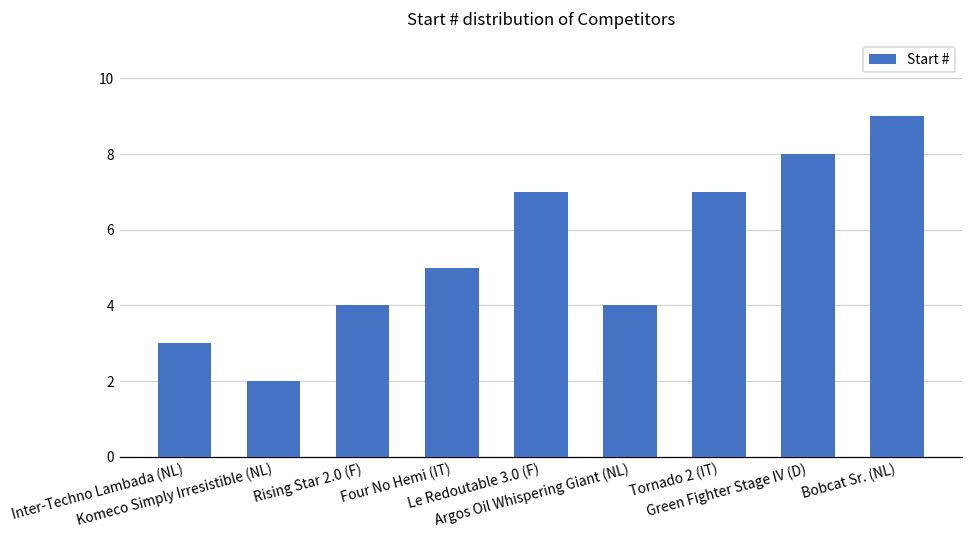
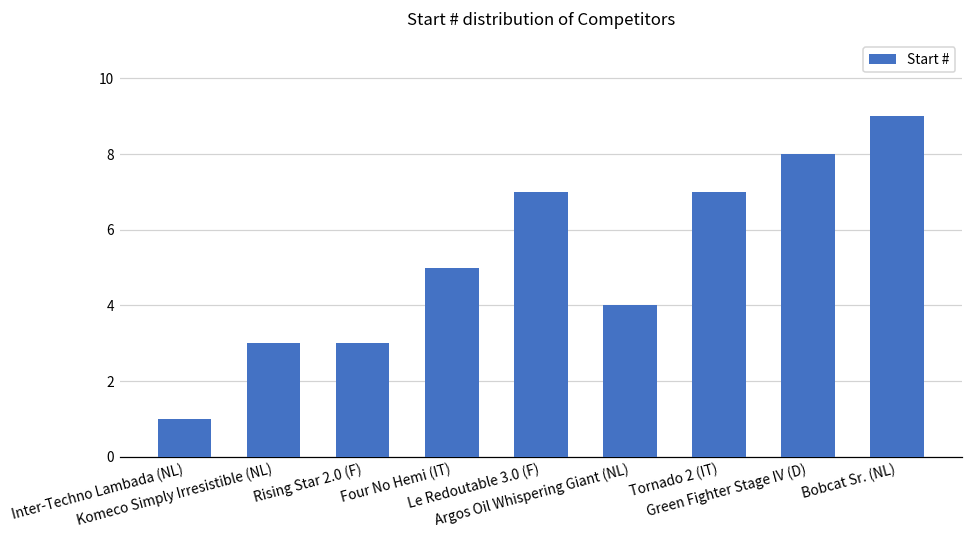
  {
-   "Inter-Techno Lambada (NL)": 3,
-   "Komeco Simply Irresistible (NL)": 2,
-   "Rising Star 2.0 (F)": 4,
+   "Inter-Techno Lambada (NL)": 1,
+   "Komeco Simply Irresistible (NL)": 3,
+   "Rising Star 2.0 (F)": 3,
    "Four No Hemi (IT)": 5,
    "Le Redoutable 3.0 (F)": 7,
    "Argos Oil Whispering Giant (NL)": 4,
    "Tornado 2 (IT)": 7,
    "Green Fighter Stage IV (D)": 8,
    "Bobcat Sr. (NL)": 9
  }
